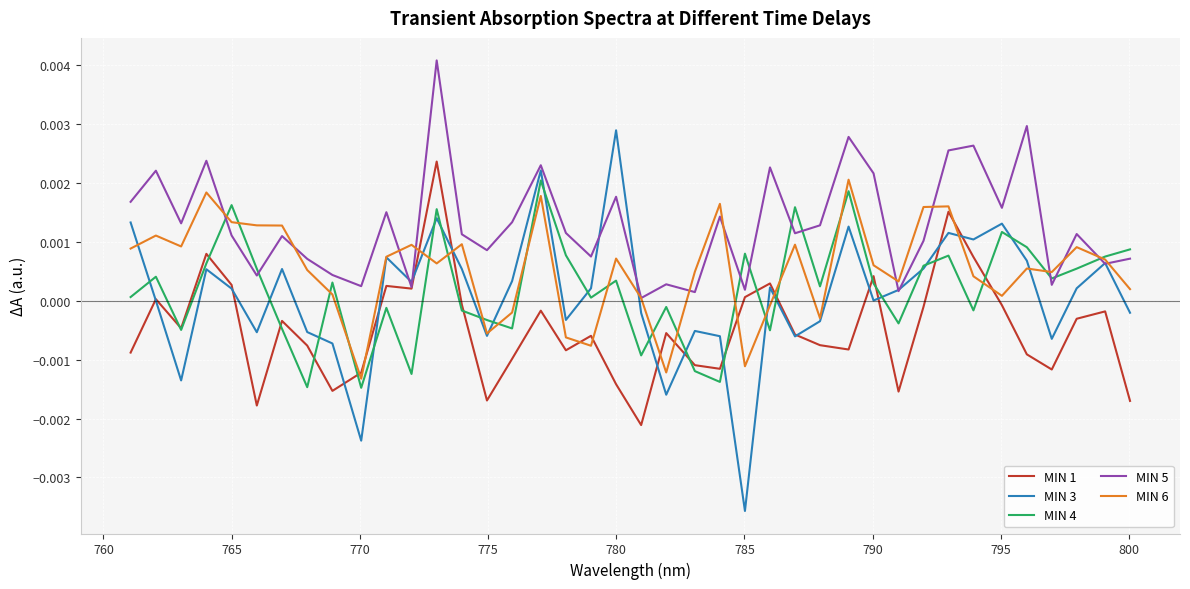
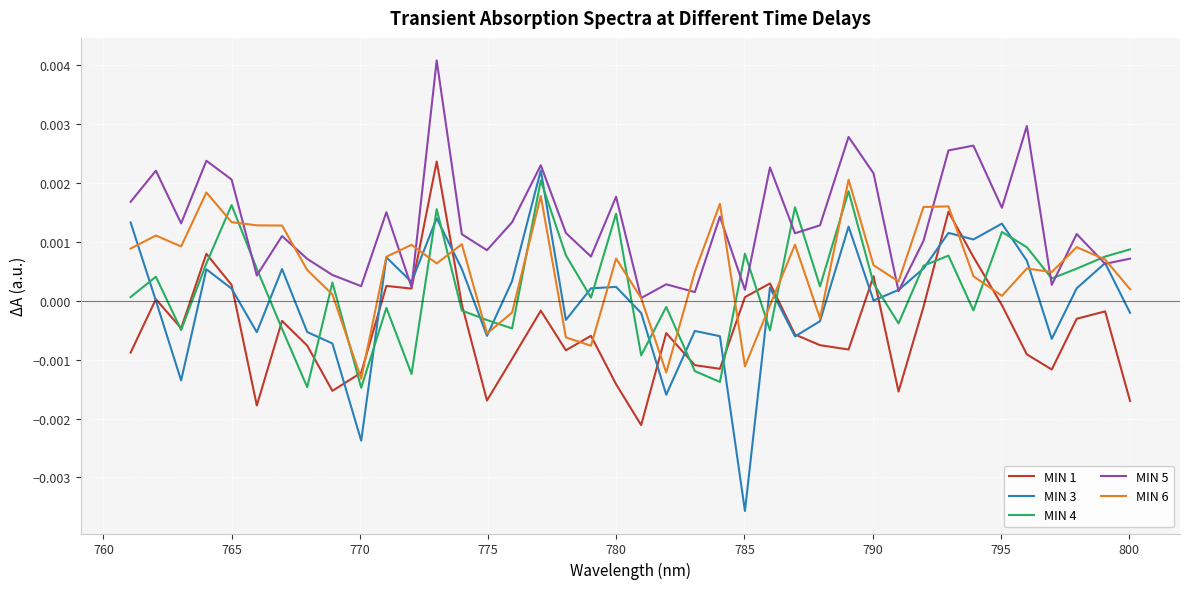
  {
    "MIN 1": {
      "765": 0.0003,
      "780": -0.0014
    },
    "MIN 3": {
      "765": 0.0002,
-     "780": 0.0029
+     "780": 0.0002
    },
    "MIN 4": {
      "765": 0.0016,
-     "780": 0.0003
+     "780": 0.0015
    },
    "MIN 5": {
-     "765": 0.0011,
+     "765": 0.0021,
      "780": 0.0018
    },
    "MIN 6": {
      "765": 0.0013,
      "780": 0.0007
    }
  }
